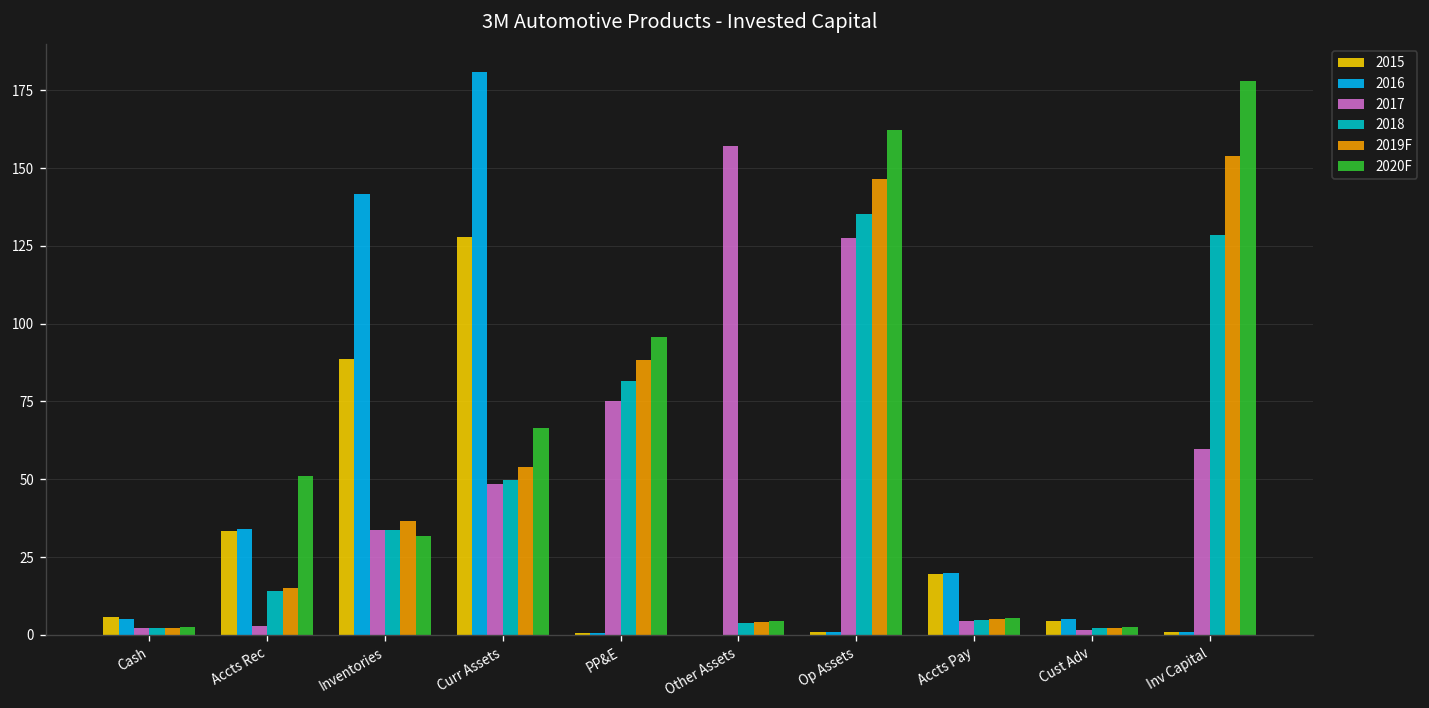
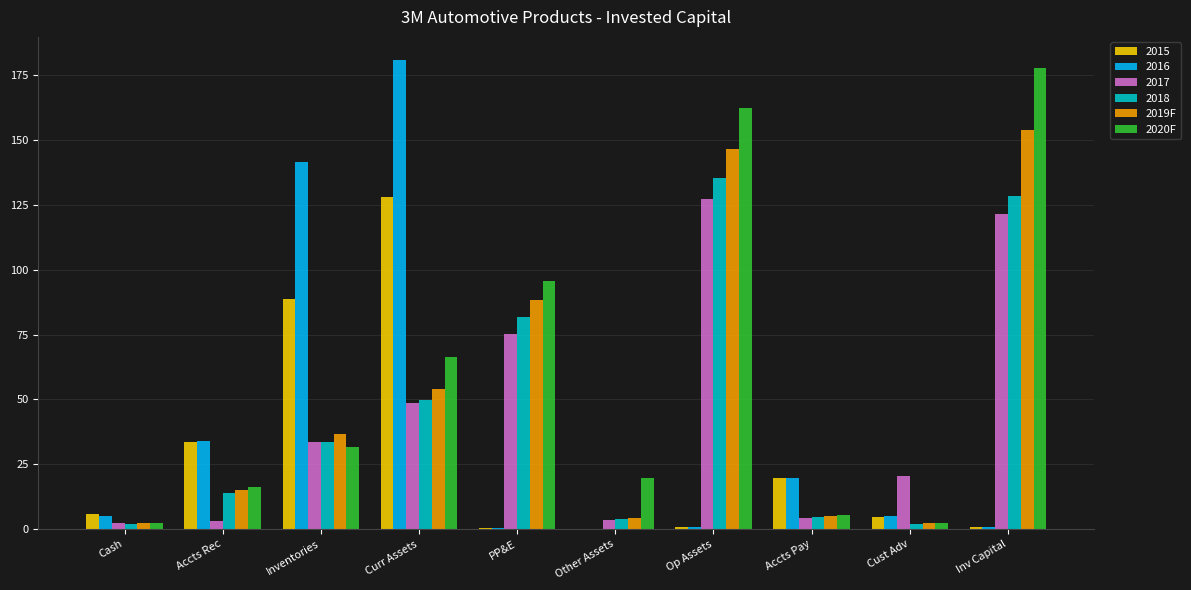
  {
    "2017": {
      "Cash": 2,
      "Accts Rec": 3,
      "Inventories": 34,
      "Curr Assets": 49,
      "PP&E": 75,
-     "Other Assets": 157,
+     "Other Assets": 4,
      "Op Assets": 127,
      "Accts Pay": 4,
-     "Cust Adv": 2,
-     "Inv Capital": 60
+     "Cust Adv": 21,
+     "Inv Capital": 121
    },
    "2020F": {
      "Cash": 3,
-     "Accts Rec": 51,
+     "Accts Rec": 16,
      "Inventories": 32,
      "Curr Assets": 66,
      "PP&E": 96,
-     "Other Assets": 4,
+     "Other Assets": 20,
      "Op Assets": 162,
      "Accts Pay": 6,
      "Cust Adv": 3,
      "Inv Capital": 178
    }
  }
